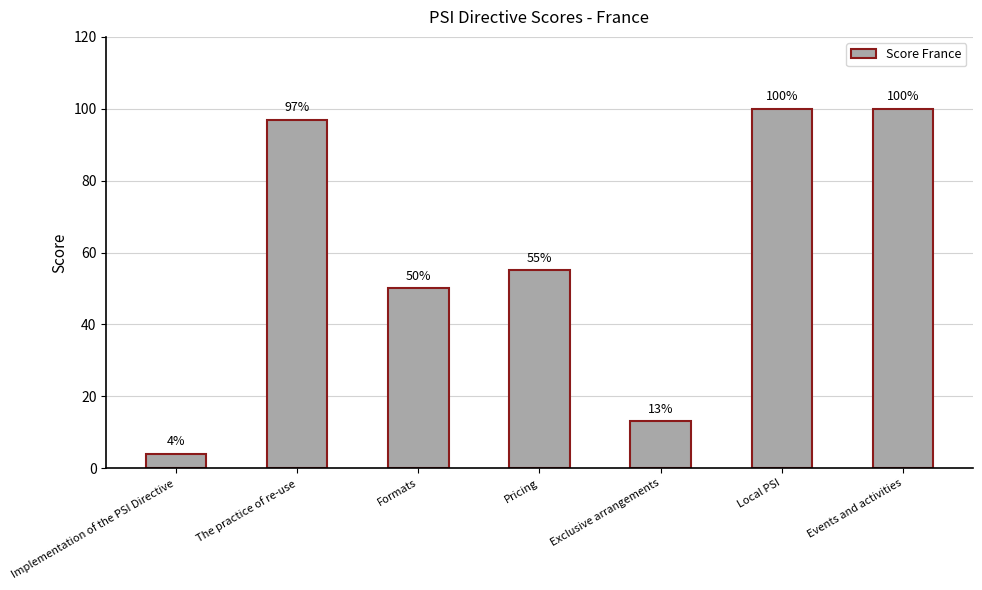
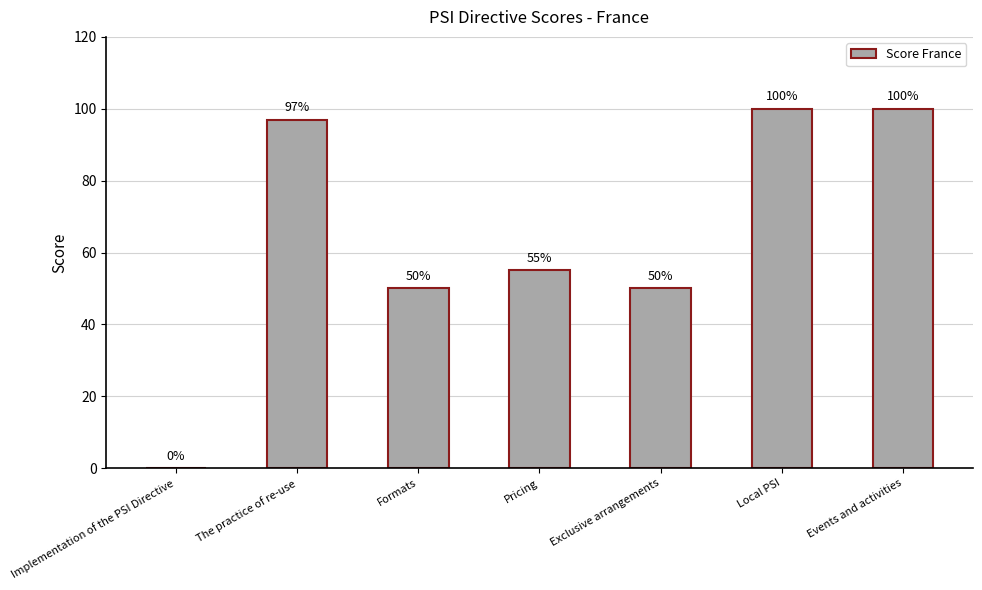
  {
-   "Implementation of the PSI Directive": "4%",
+   "Implementation of the PSI Directive": "0%",
    "The practice of re-use": "97%",
    "Formats": "50%",
    "Pricing": "55%",
-   "Exclusive arrangements": "13%",
+   "Exclusive arrangements": "50%",
    "Local PSI": "100%",
    "Events and activities": "100%"
  }
